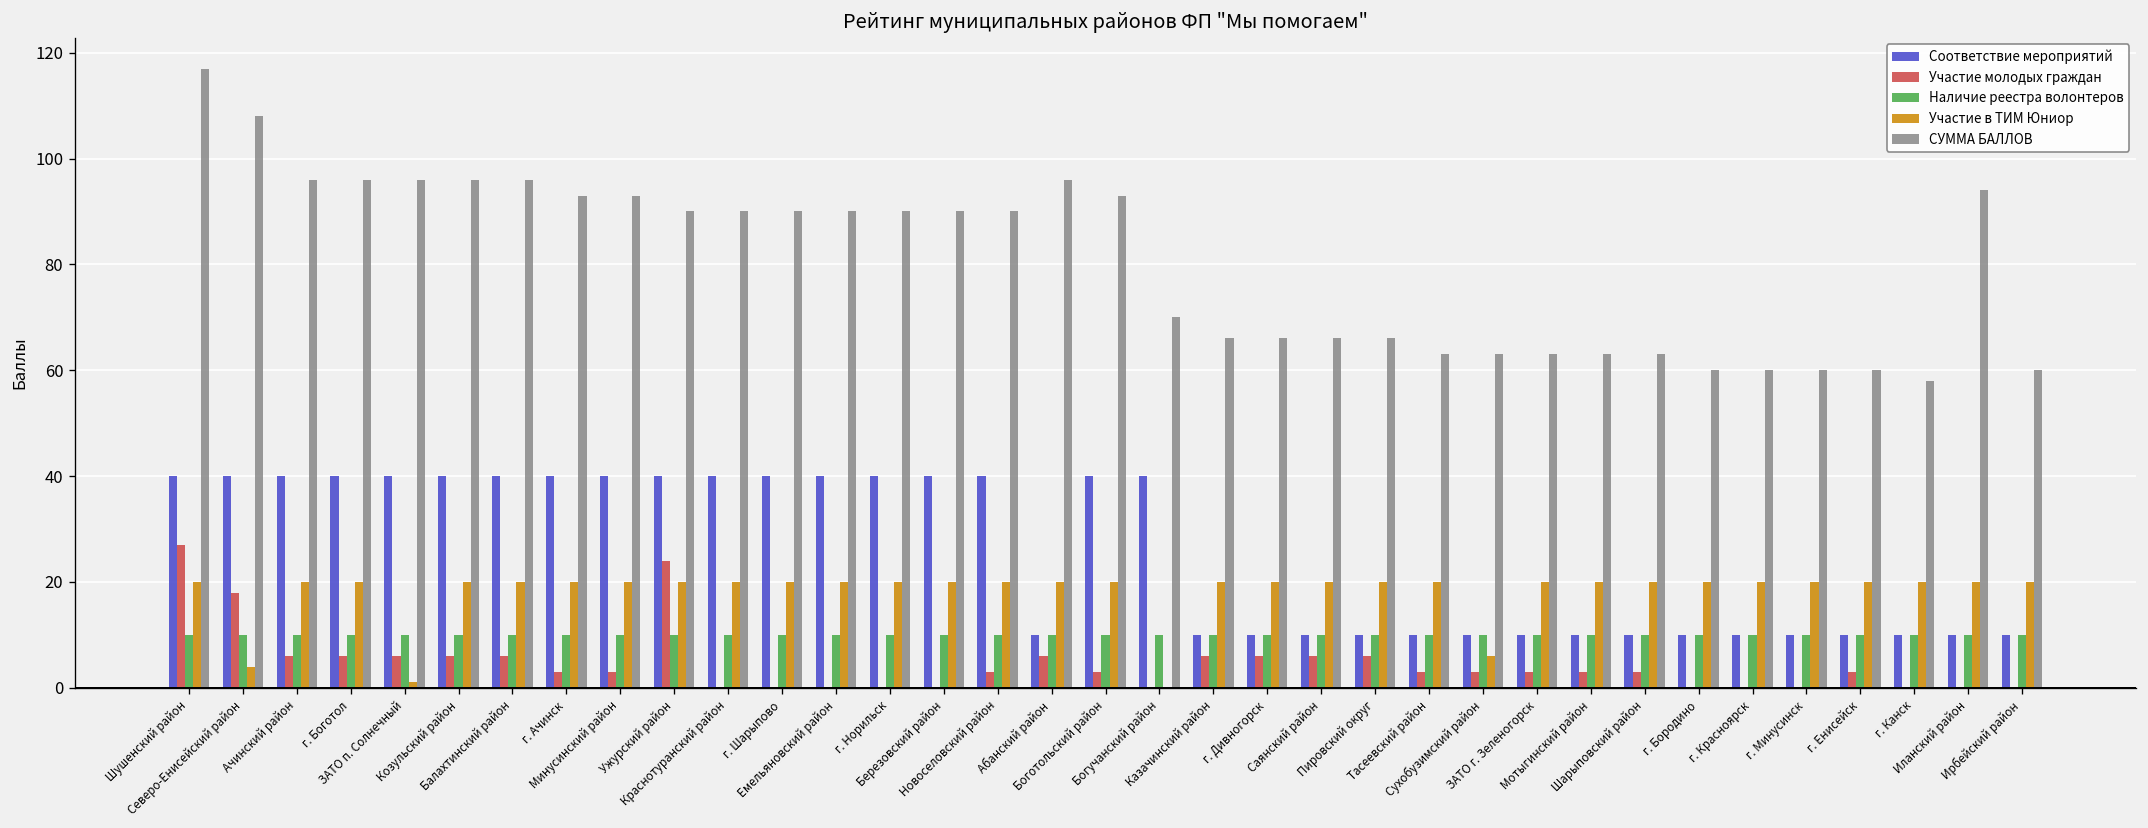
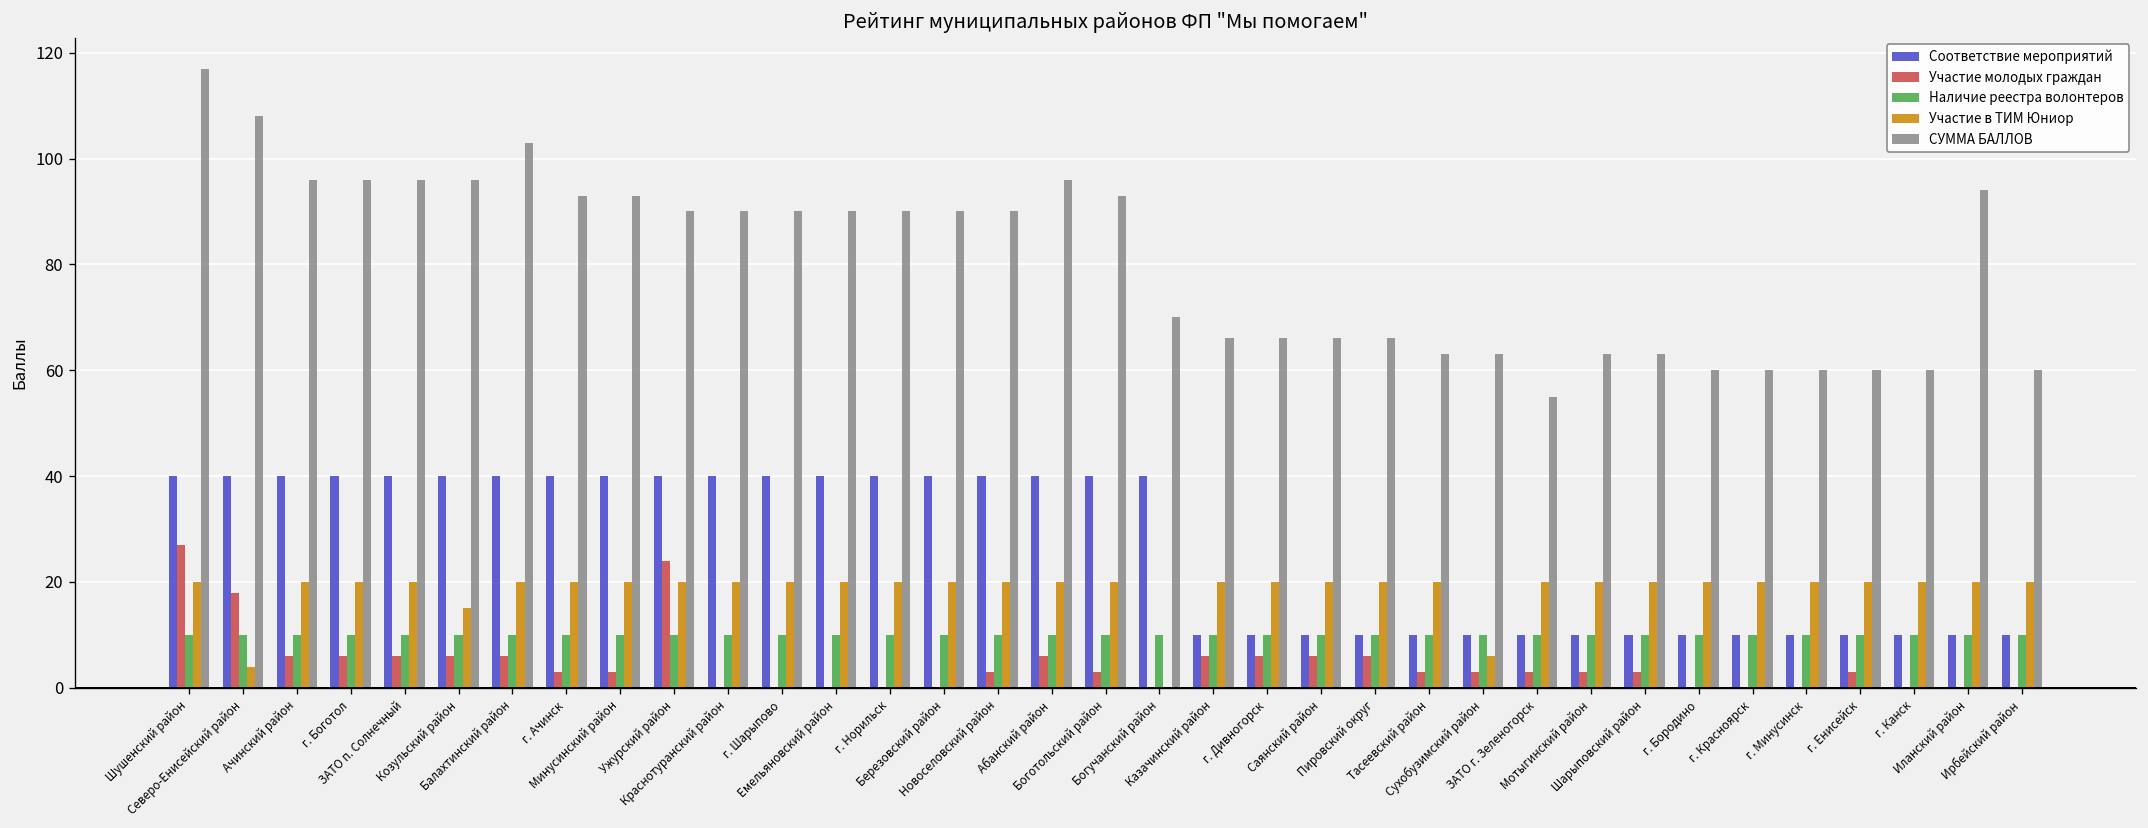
  {
    "Соответствие мероприятий": {
      "Шушенский район": 40,
      "Северо-Енисейский район": 40,
      "Ачинский район": 40,
      "г. Боготол": 40,
      "ЗАТО п. Солнечный": 40,
      "Козульский район": 40,
      "Балахтинский район": 40,
      "г. Ачинск": 40,
      "Минусинский район": 40,
      "Ужурский район": 40,
      "Краснотуранский район": 40,
      "г. Шарыпово": 40,
      "Емельяновский район": 40,
      "г. Норильск": 40,
      "Березовский район": 40,
      "Новоселовский район": 40,
-     "Абанский район": 10,
+     "Абанский район": 40,
      "Боготольский район": 40,
      "Богучанский район": 40,
      "Казачинский район": 10,
      "г. Дивногорск": 10,
      "Саянский район": 10,
      "Пировский округ": 10,
      "Тасеевский район": 10,
      "Сухобузимский район": 10,
      "ЗАТО г. Зеленогорск": 10,
      "Мотыгинский район": 10,
      "Шарыповский район": 10,
      "г. Бородино": 10,
      "г. Красноярск": 10,
      "г. Минусинск": 10,
      "г. Енисейск": 10,
      "г. Канск": 10,
      "Иланский район": 10,
      "Ирбейский район": 10
    },
    "Участие молодых граждан": {
      "Шушенский район": 27,
      "Северо-Енисейский район": 18,
      "Ачинский район": 6,
      "г. Боготол": 6,
      "ЗАТО п. Солнечный": 6,
      "Козульский район": 6,
      "Балахтинский район": 6,
      "г. Ачинск": 3,
      "Минусинский район": 3,
      "Ужурский район": 24,
      "Краснотуранский район": 0,
      "г. Шарыпово": 0,
      "Емельяновский район": 0,
      "г. Норильск": 0,
      "Березовский район": 0,
      "Новоселовский район": 3,
      "Абанский район": 6,
      "Боготольский район": 3,
      "Богучанский район": 0,
      "Казачинский район": 6,
      "г. Дивногорск": 6,
      "Саянский район": 6,
      "Пировский округ": 6,
      "Тасеевский район": 3,
      "Сухобузимский район": 3,
      "ЗАТО г. Зеленогорск": 3,
      "Мотыгинский район": 3,
      "Шарыповский район": 3,
      "г. Бородино": 0,
      "г. Красноярск": 0,
      "г. Минусинск": 0,
      "г. Енисейск": 3,
      "г. Канск": 0,
      "Иланский район": 0,
      "Ирбейский район": 0
    },
    "Наличие реестра волонтеров": {
      "Шушенский район": 10,
      "Северо-Енисейский район": 10,
      "Ачинский район": 10,
      "г. Боготол": 10,
      "ЗАТО п. Солнечный": 10,
      "Козульский район": 10,
      "Балахтинский район": 10,
      "г. Ачинск": 10,
      "Минусинский район": 10,
      "Ужурский район": 10,
      "Краснотуранский район": 10,
      "г. Шарыпово": 10,
      "Емельяновский район": 10,
      "г. Норильск": 10,
      "Березовский район": 10,
      "Новоселовский район": 10,
      "Абанский район": 10,
      "Боготольский район": 10,
      "Богучанский район": 10,
      "Казачинский район": 10,
      "г. Дивногорск": 10,
      "Саянский район": 10,
      "Пировский округ": 10,
      "Тасеевский район": 10,
      "Сухобузимский район": 10,
      "ЗАТО г. Зеленогорск": 10,
      "Мотыгинский район": 10,
      "Шарыповский район": 10,
      "г. Бородино": 10,
      "г. Красноярск": 10,
      "г. Минусинск": 10,
      "г. Енисейск": 10,
      "г. Канск": 10,
      "Иланский район": 10,
      "Ирбейский район": 10
    },
    "Участие в ТИМ Юниор": {
      "Шушенский район": 20,
      "Северо-Енисейский район": 4,
      "Ачинский район": 20,
      "г. Боготол": 20,
-     "ЗАТО п. Солнечный": 1,
-     "Козульский район": 20,
+     "ЗАТО п. Солнечный": 20,
+     "Козульский район": 15,
      "Балахтинский район": 20,
      "г. Ачинск": 20,
      "Минусинский район": 20,
      "Ужурский район": 20,
      "Краснотуранский район": 20,
      "г. Шарыпово": 20,
      "Емельяновский район": 20,
      "г. Норильск": 20,
      "Березовский район": 20,
      "Новоселовский район": 20,
      "Абанский район": 20,
      "Боготольский район": 20,
      "Богучанский район": 0,
      "Казачинский район": 20,
      "г. Дивногорск": 20,
      "Саянский район": 20,
      "Пировский округ": 20,
      "Тасеевский район": 20,
      "Сухобузимский район": 6,
      "ЗАТО г. Зеленогорск": 20,
      "Мотыгинский район": 20,
      "Шарыповский район": 20,
      "г. Бородино": 20,
      "г. Красноярск": 20,
      "г. Минусинск": 20,
      "г. Енисейск": 20,
      "г. Канск": 20,
      "Иланский район": 20,
      "Ирбейский район": 20
    },
    "СУММА БАЛЛОВ": {
      "Шушенский район": 117,
      "Северо-Енисейский район": 108,
      "Ачинский район": 96,
      "г. Боготол": 96,
      "ЗАТО п. Солнечный": 96,
      "Козульский район": 96,
-     "Балахтинский район": 96,
+     "Балахтинский район": 103,
      "г. Ачинск": 93,
      "Минусинский район": 93,
      "Ужурский район": 90,
      "Краснотуранский район": 90,
      "г. Шарыпово": 90,
      "Емельяновский район": 90,
      "г. Норильск": 90,
      "Березовский район": 90,
      "Новоселовский район": 90,
      "Абанский район": 96,
      "Боготольский район": 93,
      "Богучанский район": 70,
      "Казачинский район": 66,
      "г. Дивногорск": 66,
      "Саянский район": 66,
      "Пировский округ": 66,
      "Тасеевский район": 63,
      "Сухобузимский район": 63,
-     "ЗАТО г. Зеленогорск": 63,
+     "ЗАТО г. Зеленогорск": 55,
      "Мотыгинский район": 63,
      "Шарыповский район": 63,
      "г. Бородино": 60,
      "г. Красноярск": 60,
      "г. Минусинск": 60,
      "г. Енисейск": 60,
-     "г. Канск": 58,
+     "г. Канск": 60,
      "Иланский район": 94,
      "Ирбейский район": 60
    }
  }
